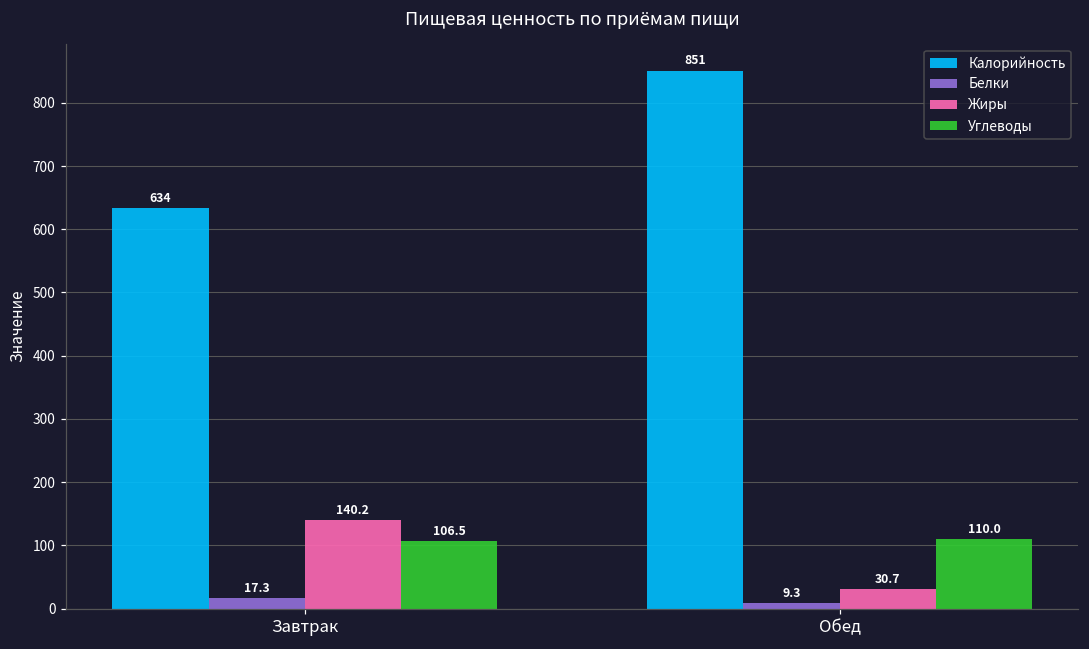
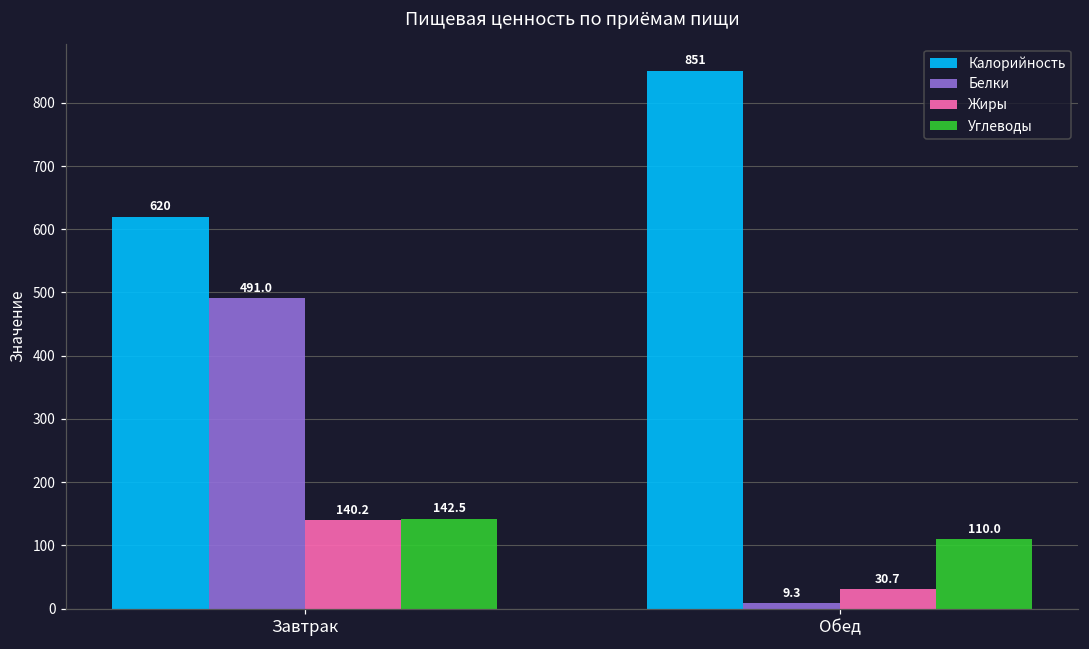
  {
    "Калорийность": {
-     "Завтрак": 634,
+     "Завтрак": 620,
      "Обед": 851
    },
    "Белки": {
-     "Завтрак": 17.3,
+     "Завтрак": 491.0,
      "Обед": 9.3
    },
    "Жиры": {
      "Завтрак": 140.2,
      "Обед": 30.7
    },
    "Углеводы": {
-     "Завтрак": 106.5,
+     "Завтрак": 142.5,
      "Обед": 110.0
    }
  }
